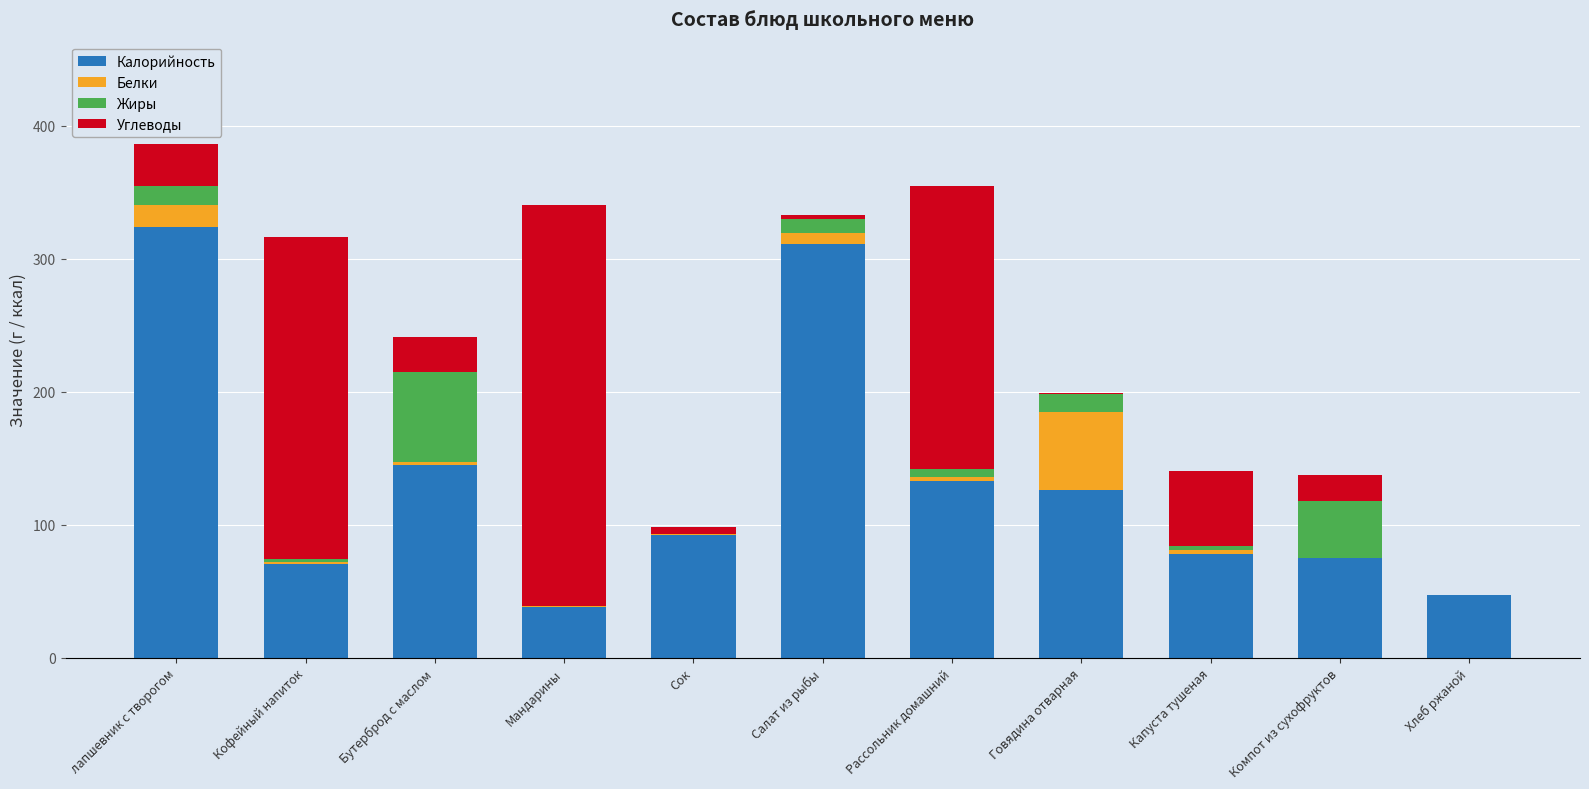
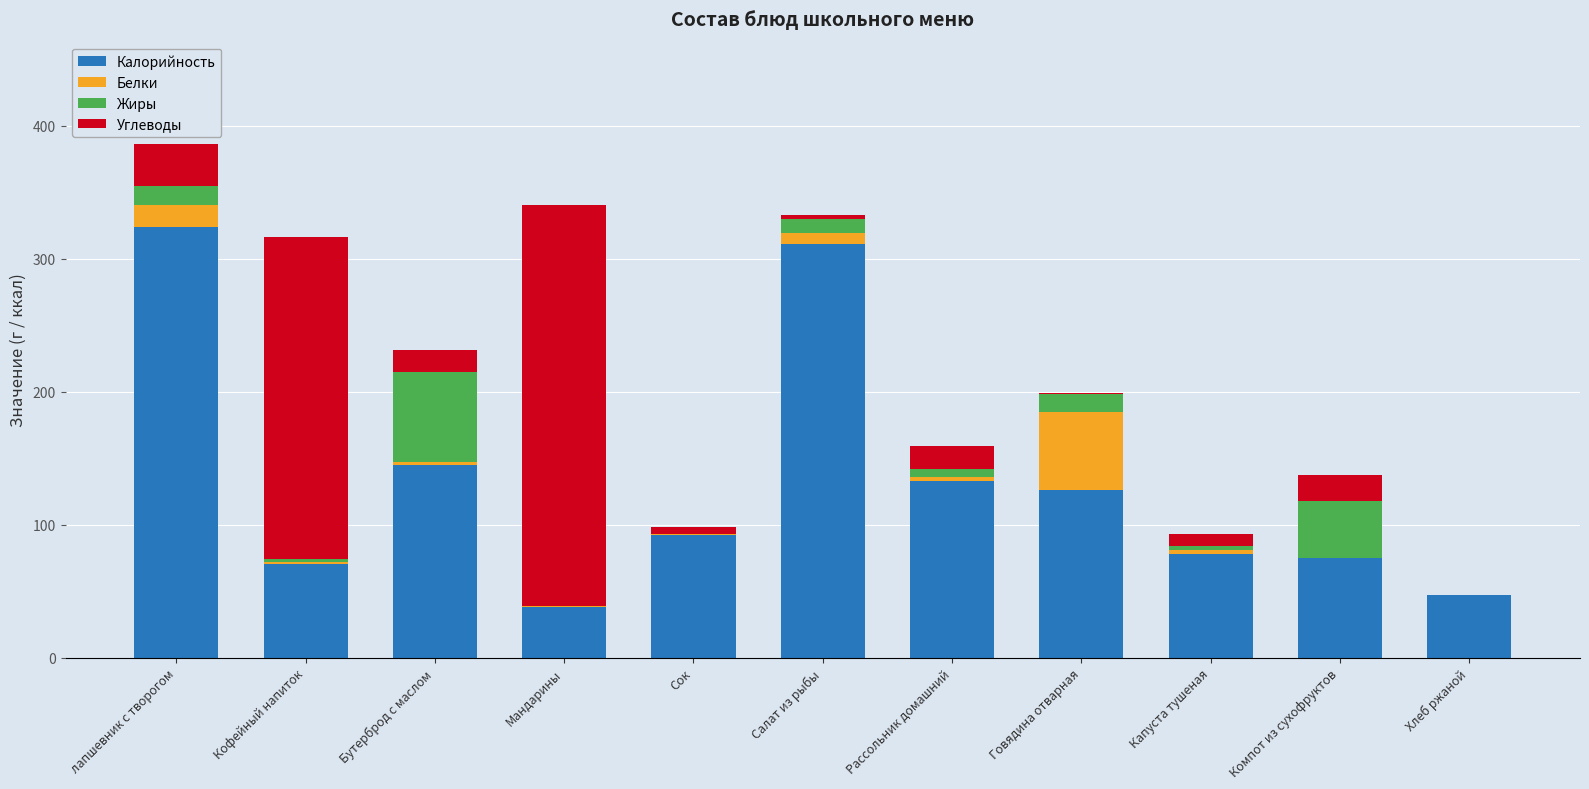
  {
    "Калорийность": {
      "лапшевник с творогом": 324,
      "Кофейный напиток": 70,
      "Бутерброд с маслом": 145,
      "Мандарины": 38,
      "Сок": 92,
      "Салат из рыбы": 311,
      "Рассольник домашний": 133,
      "Говядина отварная": 126,
      "Капуста тушеная": 78,
      "Компот из сухофруктов": 75,
      "Хлеб ржаной": 47
    },
    "Белки": {
      "лапшевник с творогом": 16,
      "Кофейный напиток": 2,
      "Бутерброд с маслом": 2,
      "Салат из рыбы": 8,
      "Рассольник домашний": 3,
      "Говядина отварная": 59,
      "Капуста тушеная": 3,
      "Компот из сухофруктов": 0,
      "Хлеб ржаной": 0
    },
    "Жиры": {
      "лапшевник с творогом": 15,
      "Кофейный напиток": 2,
      "Бутерброд с маслом": 68,
      "Мандарины": 0,
      "Сок": 0,
      "Салат из рыбы": 11,
      "Рассольник домашний": 6,
      "Говядина отварная": 13,
      "Капуста тушеная": 3,
      "Компот из сухофруктов": 43,
      "Хлеб ржаной": 0
    },
    "Углеводы": {
      "лапшевник с творогом": 31,
      "Кофейный напиток": 242,
-     "Бутерброд с маслом": 26,
+     "Бутерброд с маслом": 16,
      "Мандарины": 301,
      "Сок": 5,
      "Салат из рыбы": 3,
-     "Рассольник домашний": 213,
-     "Капуста тушеная": 56,
+     "Рассольник домашний": 17,
+     "Капуста тушеная": 9,
      "Компот из сухофруктов": 19,
      "Хлеб ржаной": 0
    }
  }
